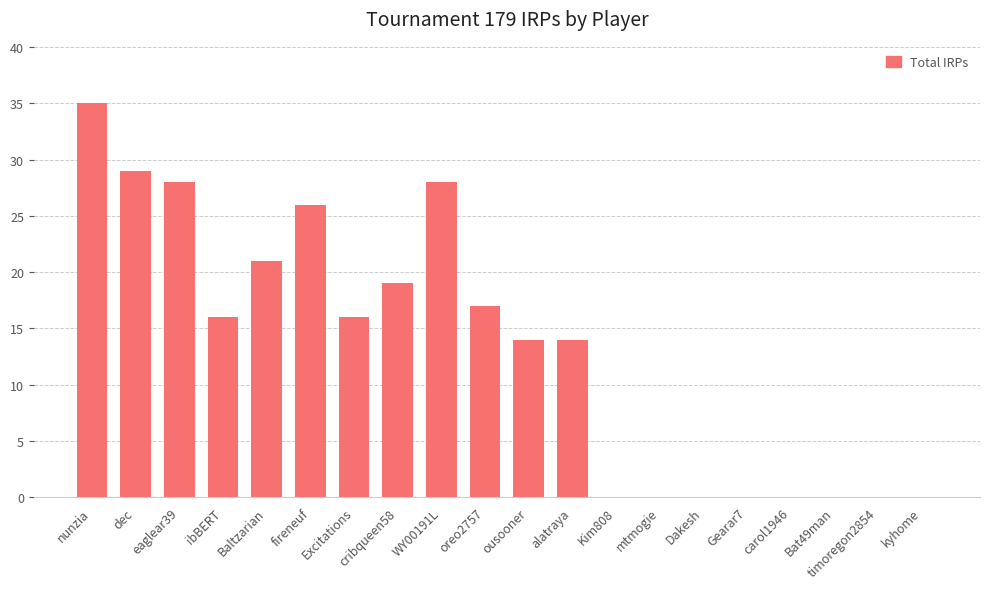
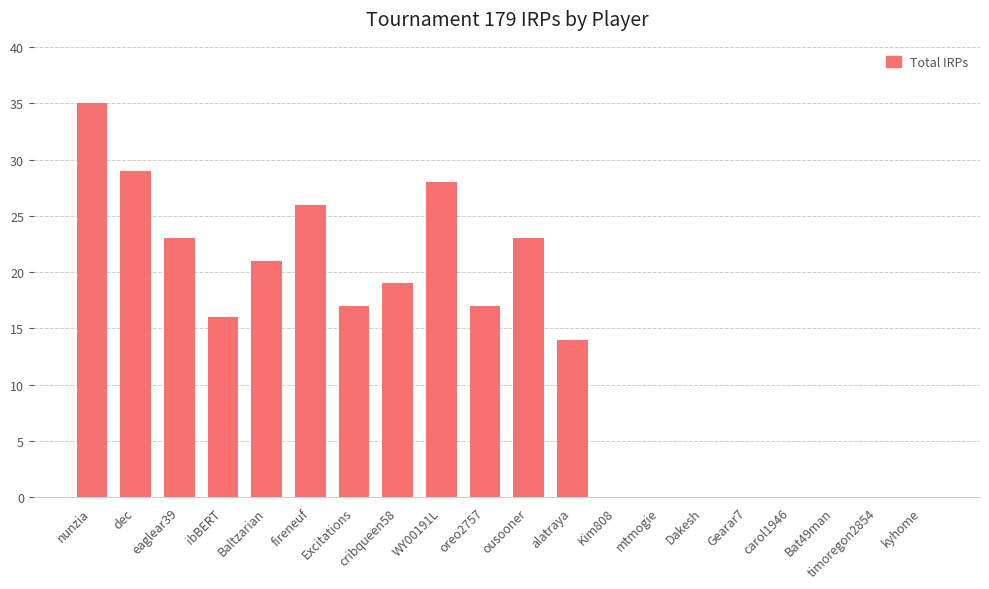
  {
    "nunzia": 35,
    "dec": 29,
-   "eaglear39": 28,
+   "eaglear39": 23,
    "ibBERT": 16,
    "Baltzarian": 21,
    "fireneuf": 26,
-   "Excitations": 16,
+   "Excitations": 17,
    "cribqueen58": 19,
    "WY00191L": 28,
    "oreo2757": 17,
-   "ousooner": 14,
+   "ousooner": 23,
    "alatraya": 14,
    "Kim808": 0,
    "mtmogie": 0,
    "Dakesh": 0,
    "Gearar7": 0,
    "carol1946": 0,
    "Bat49man": 0,
    "timoregon2854": 0,
    "kyhome": 0
  }
